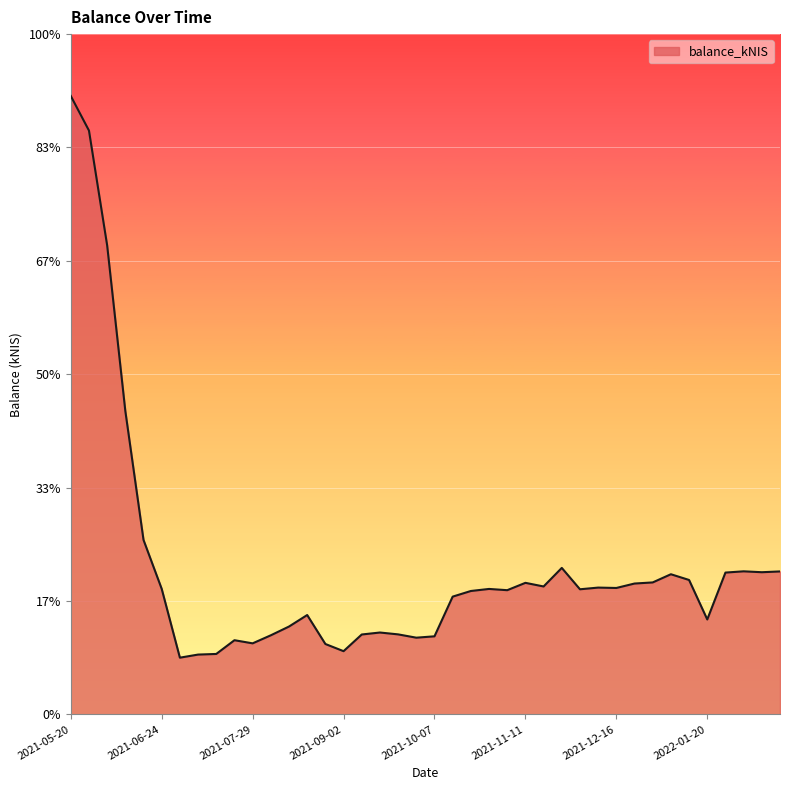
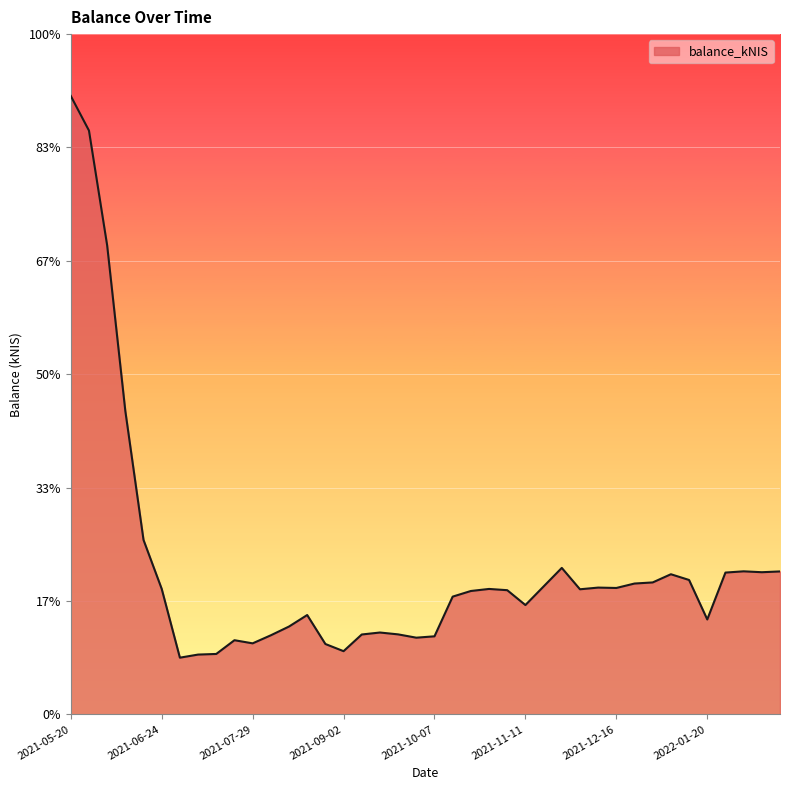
  {
    "2021-05-20": "91%",
    "2021-06-24": "18%",
    "2021-07-29": "10%",
    "2021-09-02": "9%",
    "2021-10-07": "11%",
-   "2021-11-11": "19%",
+   "2021-11-11": "16%",
    "2021-12-16": "19%",
    "2022-01-20": "14%"
  }
